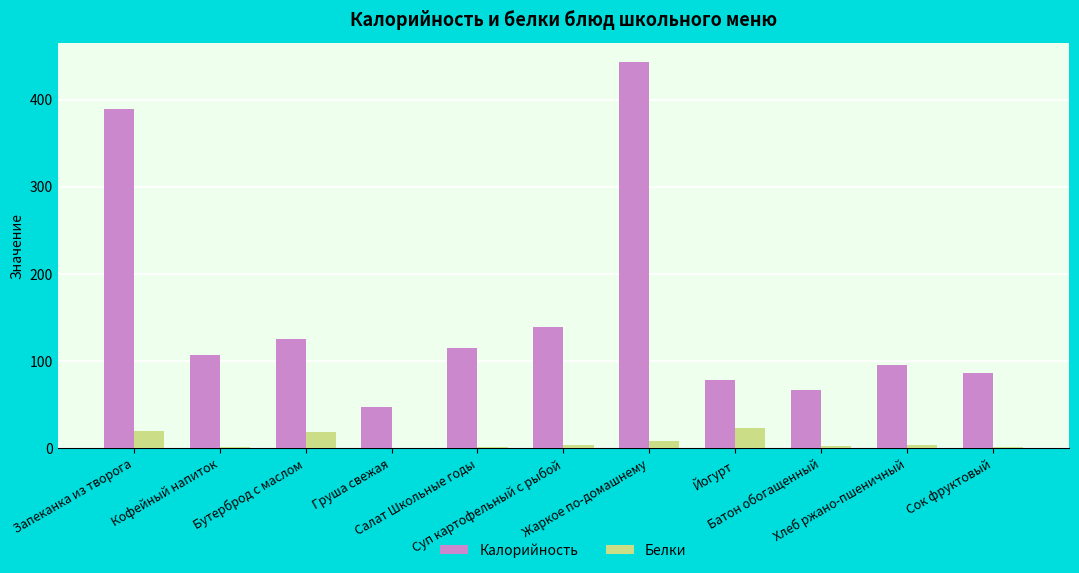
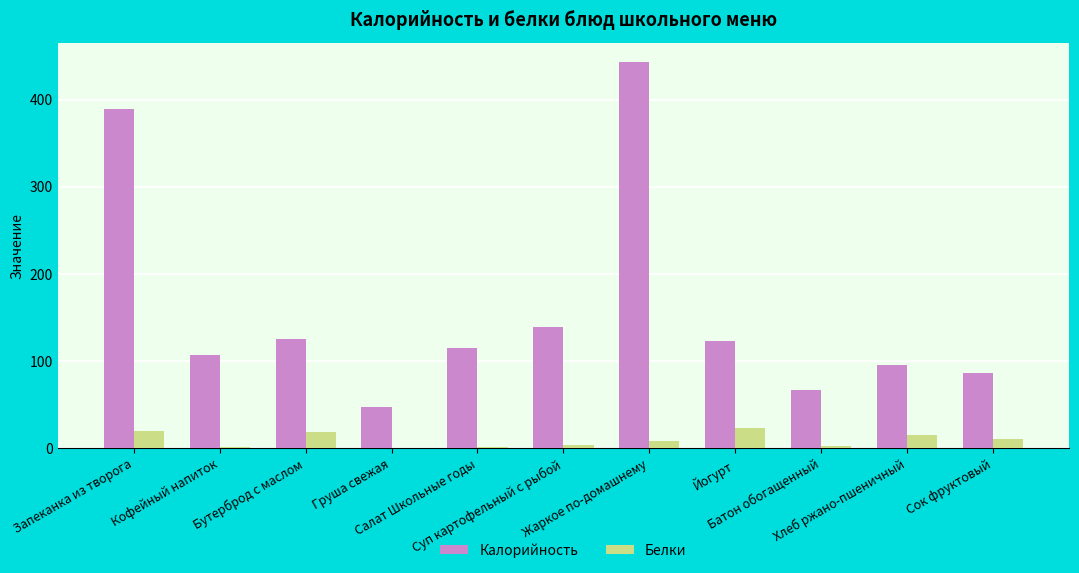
  {
    "Калорийность": {
      "Запеканка из творога": 390,
      "Кофейный напиток": 110,
      "Бутерброд с маслом": 130,
      "Груша свежая": 50,
      "Салат Школьные годы": 120,
      "Суп картофельный с рыбой": 140,
      "Жаркое по-домашнему": 440,
-     "Йогурт": 80,
+     "Йогурт": 120,
      "Батон обогащенный": 70,
      "Хлеб ржано-пшеничный": 100,
      "Сок фруктовый": 90
    },
    "Белки": {
      "Запеканка из творога": 20,
      "Бутерброд с маслом": 20,
      "Суп картофельный с рыбой": 0,
      "Жаркое по-домашнему": 10,
      "Йогурт": 20,
-     "Хлеб ржано-пшеничный": 0,
-     "Сок фруктовый": 0
+     "Хлеб ржано-пшеничный": 10,
+     "Сок фруктовый": 10
    }
  }
